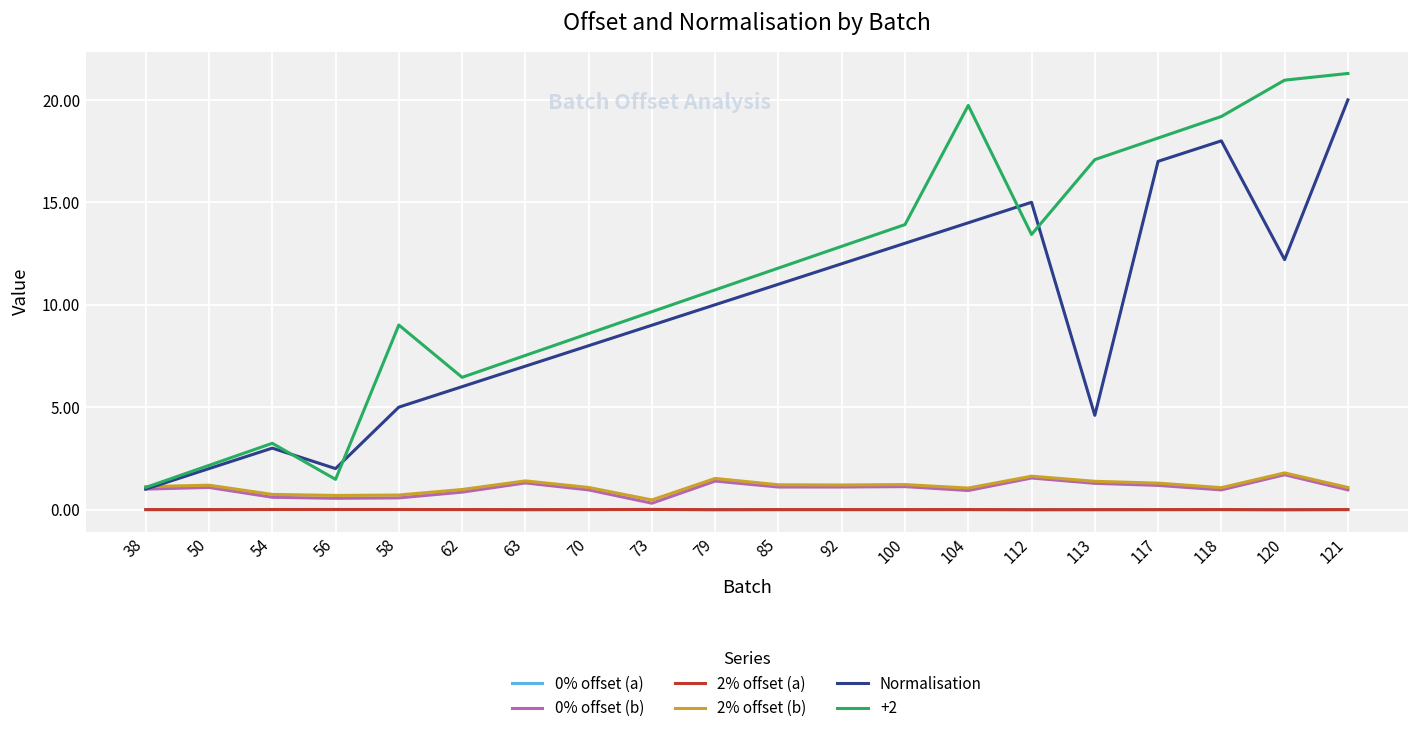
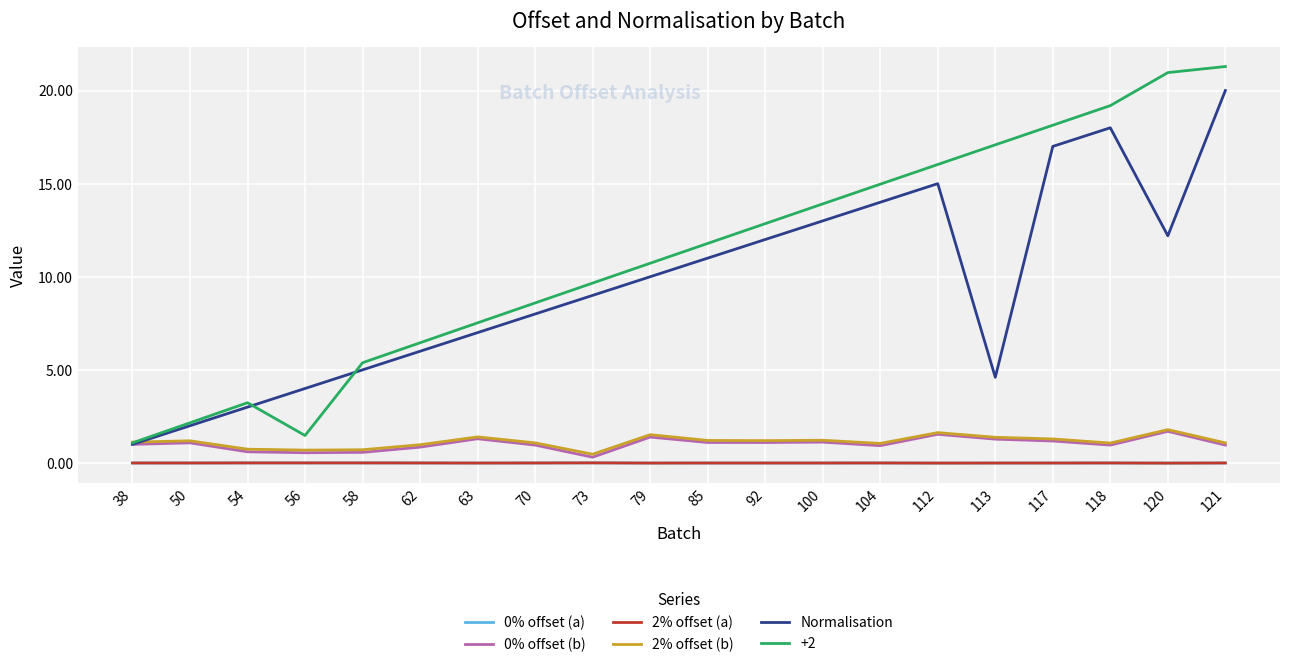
  {
    "0% offset (b)": {
      "54": 0.6,
      "56": 0.6,
      "58": 0.6,
      "73": 0.3
    },
    "2% offset (b)": {
      "54": 0.7,
      "56": 0.7,
      "58": 0.7,
      "73": 0.5
    },
    "Normalisation": {
      "50": 2,
      "54": 3,
-     "56": 2,
+     "56": 4,
      "58": 5,
      "62": 6,
      "63": 7,
      "70": 8,
      "73": 9,
      "79": 10,
      "85": 11,
      "92": 12,
      "100": 13,
      "104": 14,
      "112": 15,
      "113": 4.6,
      "117": 17,
      "118": 18,
      "120": 12.2,
      "121": 20
    },
    "+2": {
      "50": 2.2,
      "54": 3.2,
      "56": 1.5,
-     "58": 9.0,
+     "58": 5.4,
      "62": 6.5,
      "63": 7.5,
      "70": 8.6,
      "73": 9.7,
      "79": 10.7,
      "85": 11.8,
      "92": 12.9,
      "100": 13.9,
-     "104": 19.7,
-     "112": 13.4,
+     "104": 15.0,
+     "112": 16.0,
      "113": 17.1,
      "117": 18.1,
      "118": 19.2,
      "120": 21.0,
      "121": 21.3
    }
  }
